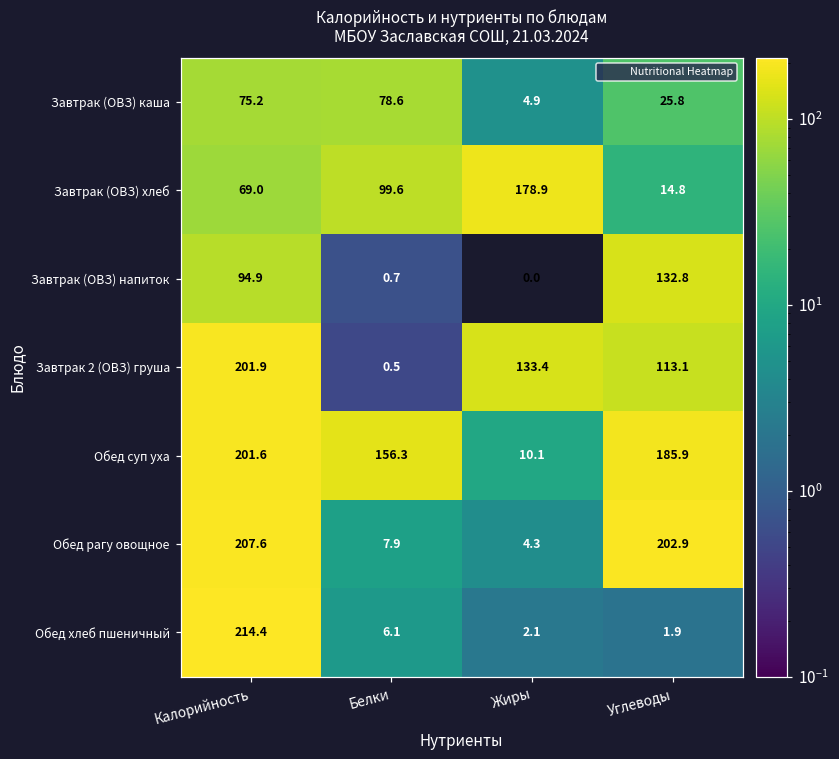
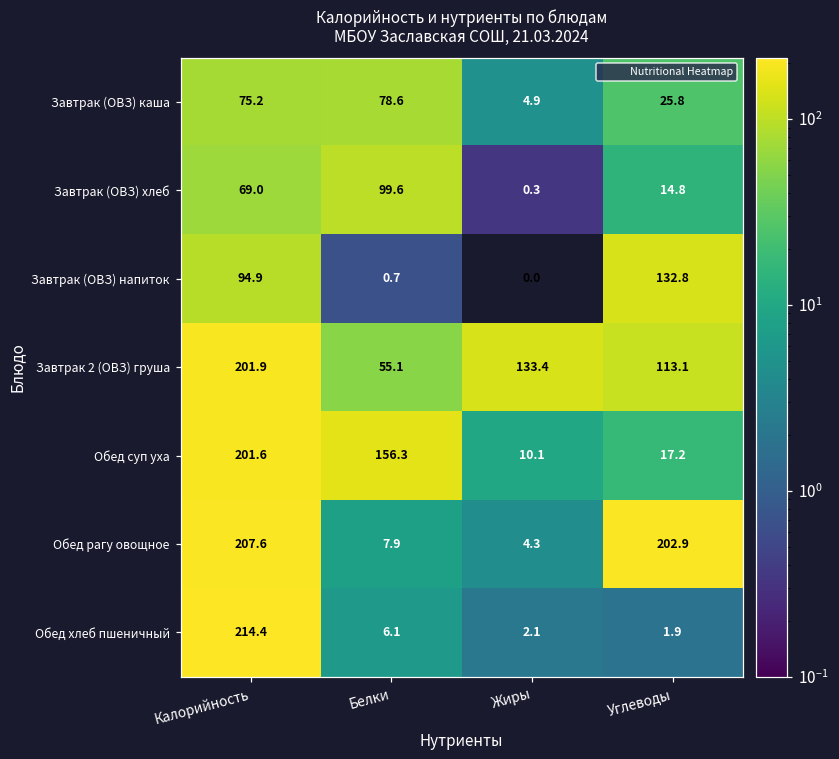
  {
    "Завтрак (ОВЗ) каша": {
      "Калорийность": 75.2,
      "Белки": 78.6,
      "Жиры": 4.9,
      "Углеводы": 25.8
    },
    "Завтрак (ОВЗ) хлеб": {
      "Калорийность": 69.0,
      "Белки": 99.6,
-     "Жиры": 178.9,
+     "Жиры": 0.3,
      "Углеводы": 14.8
    },
    "Завтрак (ОВЗ) напиток": {
      "Калорийность": 94.9,
      "Белки": 0.7,
      "Углеводы": 132.8
    },
    "Завтрак 2 (ОВЗ) груша": {
      "Калорийность": 201.9,
-     "Белки": 0.5,
+     "Белки": 55.1,
      "Жиры": 133.4,
      "Углеводы": 113.1
    },
    "Обед суп уха": {
      "Калорийность": 201.6,
      "Белки": 156.3,
      "Жиры": 10.1,
-     "Углеводы": 185.9
+     "Углеводы": 17.2
    },
    "Обед рагу овощное": {
      "Калорийность": 207.6,
      "Белки": 7.9,
      "Жиры": 4.3,
      "Углеводы": 202.9
    },
    "Обед хлеб пшеничный": {
      "Калорийность": 214.4,
      "Белки": 6.1,
      "Жиры": 2.1,
      "Углеводы": 1.9
    }
  }
